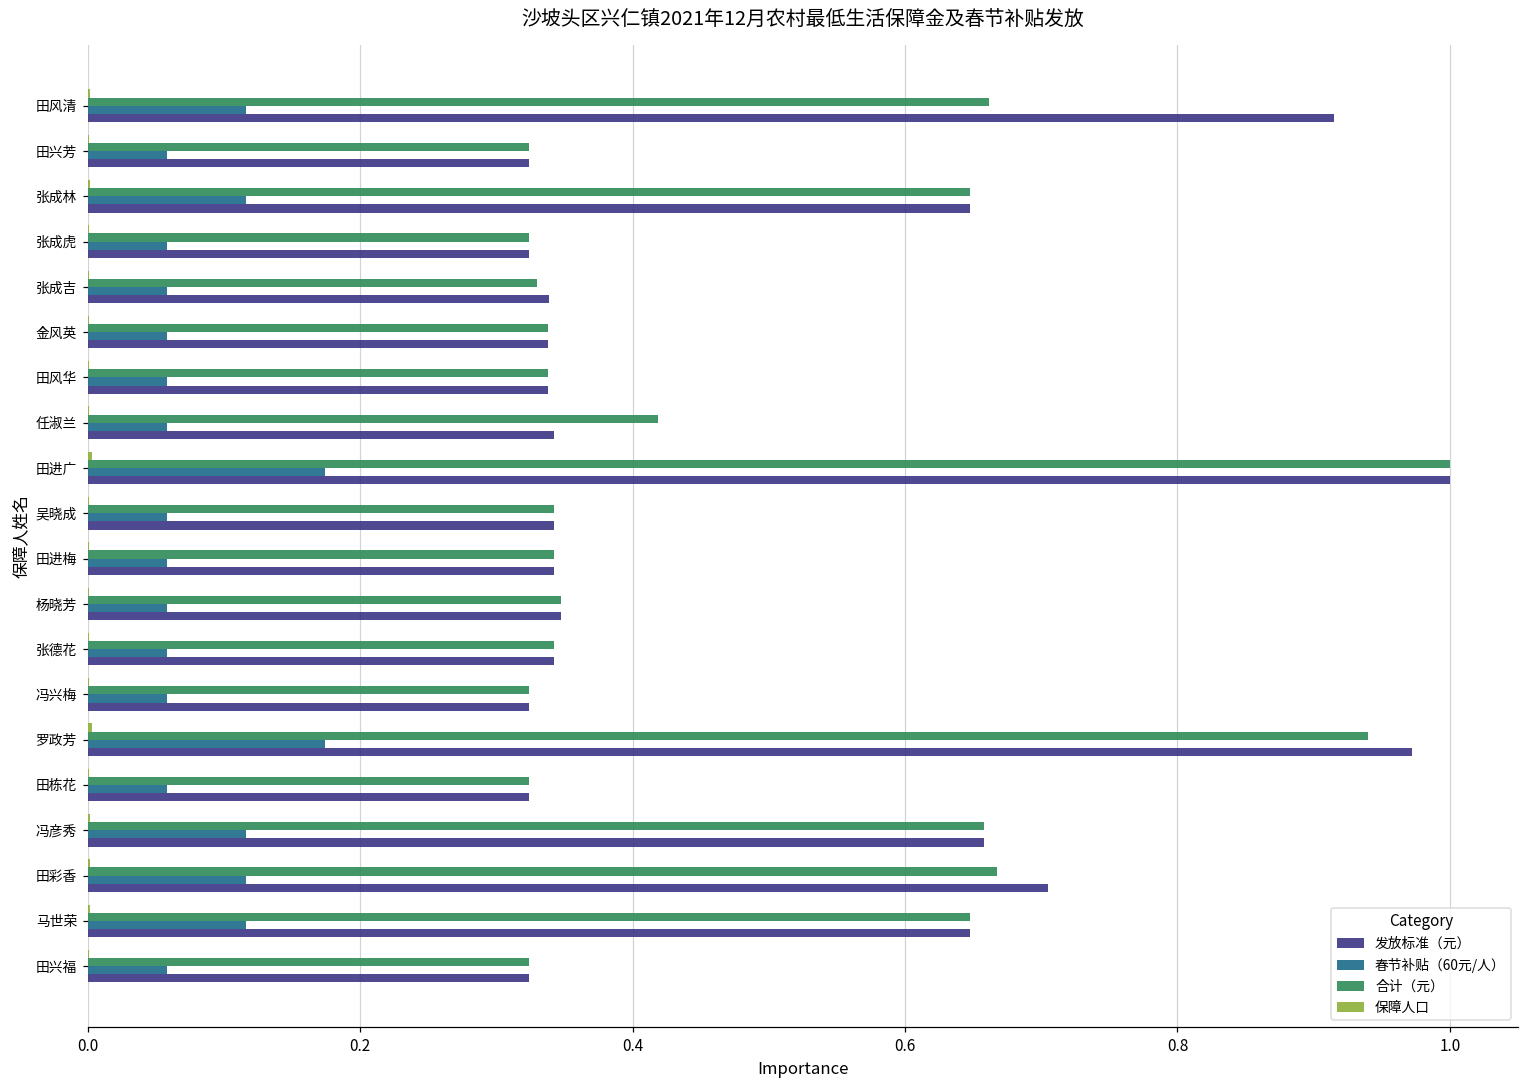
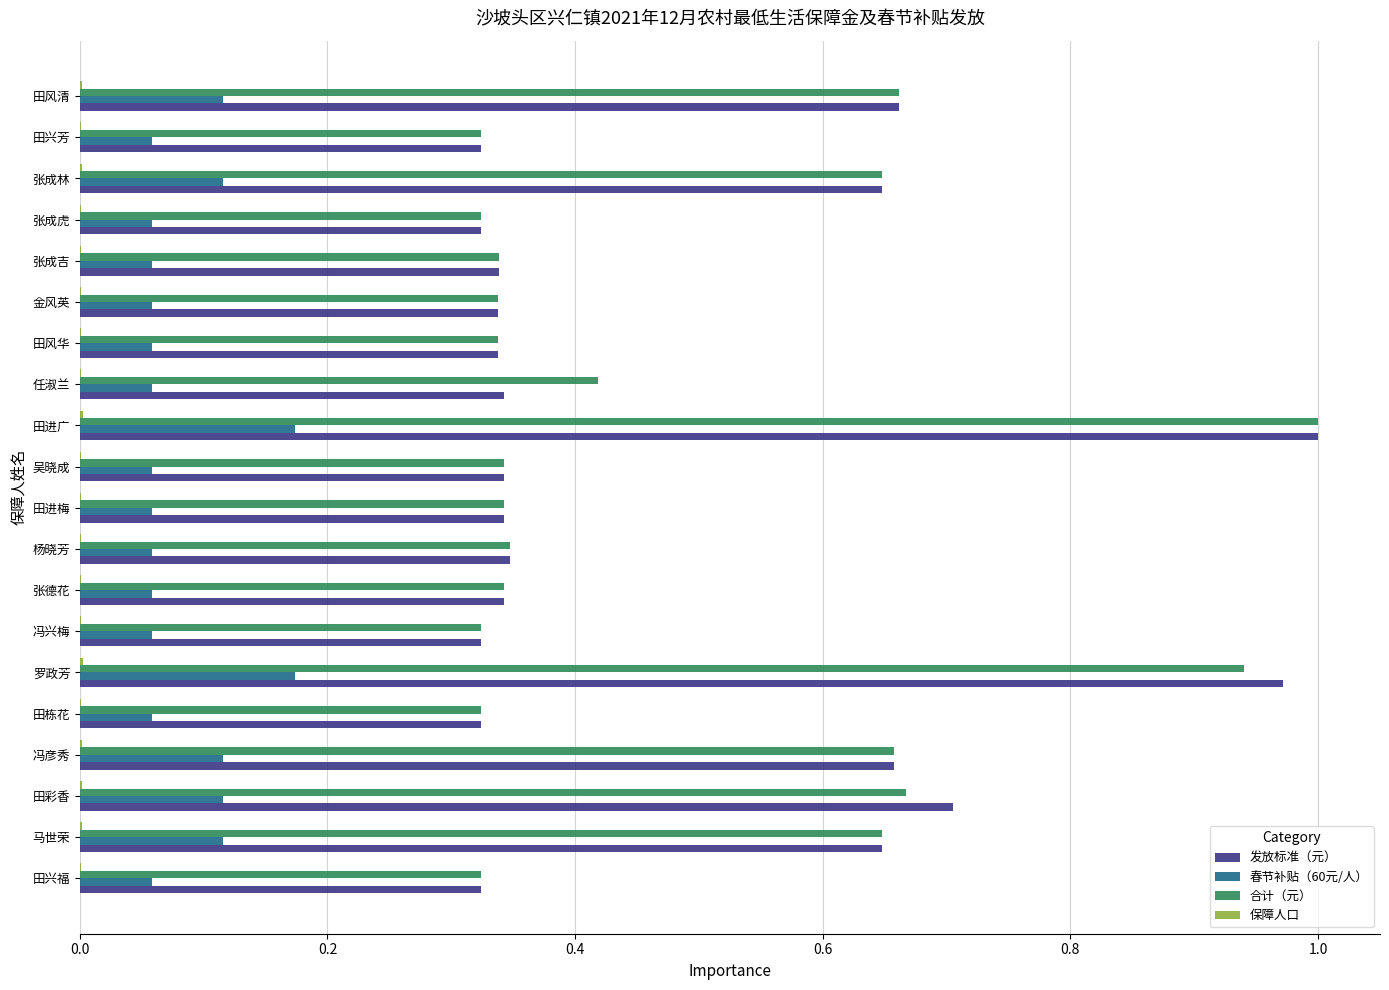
  {
    "发放标准（元）": {
-     "田风清": 0.915,
+     "田风清": 0.662,
      "田兴芳": 0.324,
      "张成林": 0.648,
      "张成虎": 0.324,
      "张成吉": 0.338,
      "金风英": 0.338,
      "田风华": 0.338,
      "任淑兰": 0.342,
      "田进广": 1.000,
      "吴晓成": 0.342,
      "田进梅": 0.342,
      "杨晓芳": 0.347,
      "张德花": 0.342,
      "冯兴梅": 0.324,
      "罗政芳": 0.972,
      "田栋花": 0.324,
      "冯彦秀": 0.658,
      "田彩香": 0.705,
      "马世荣": 0.648,
      "田兴福": 0.324
    },
    "春节补贴（60元/人）": {
      "田风清": 0.116,
      "田兴芳": 0.058,
      "张成林": 0.116,
      "张成虎": 0.058,
      "张成吉": 0.058,
      "金风英": 0.058,
      "田风华": 0.058,
      "任淑兰": 0.058,
      "田进广": 0.174,
      "吴晓成": 0.058,
      "田进梅": 0.058,
      "杨晓芳": 0.058,
      "张德花": 0.058,
      "冯兴梅": 0.058,
      "罗政芳": 0.174,
      "田栋花": 0.058,
      "冯彦秀": 0.116,
      "田彩香": 0.116,
      "马世荣": 0.116,
      "田兴福": 0.058
    },
    "合计（元）": {
      "田风清": 0.662,
      "田兴芳": 0.324,
      "张成林": 0.648,
      "张成虎": 0.324,
-     "张成吉": 0.330,
+     "张成吉": 0.338,
      "金风英": 0.338,
      "田风华": 0.338,
      "任淑兰": 0.419,
      "田进广": 1.000,
      "吴晓成": 0.342,
      "田进梅": 0.342,
      "杨晓芳": 0.347,
      "张德花": 0.342,
      "冯兴梅": 0.324,
      "罗政芳": 0.940,
      "田栋花": 0.324,
      "冯彦秀": 0.658,
      "田彩香": 0.667,
      "马世荣": 0.648,
      "田兴福": 0.324
    },
    "保障人口": {
      "田进广": 0.003,
      "罗政芳": 0.003
    }
  }
